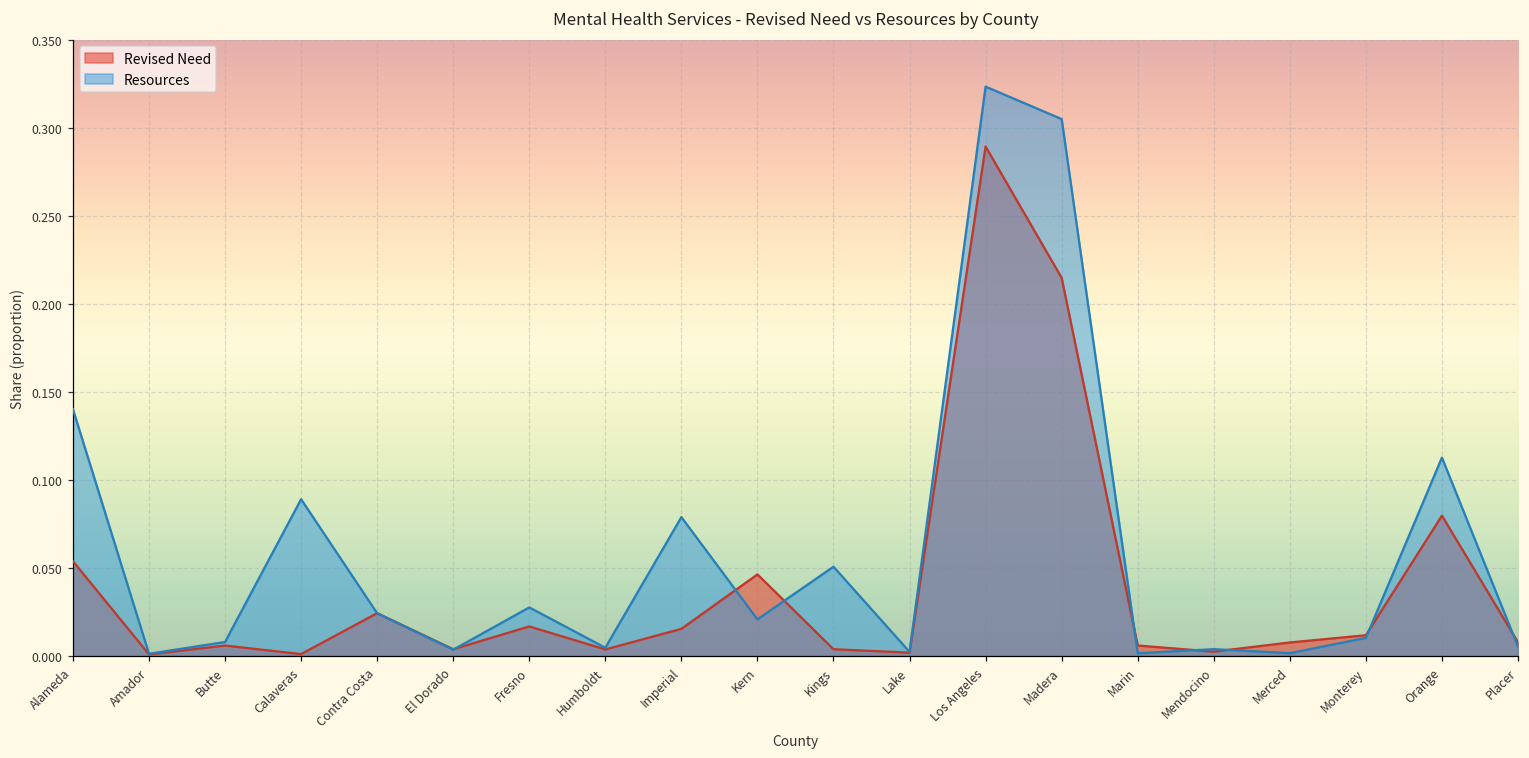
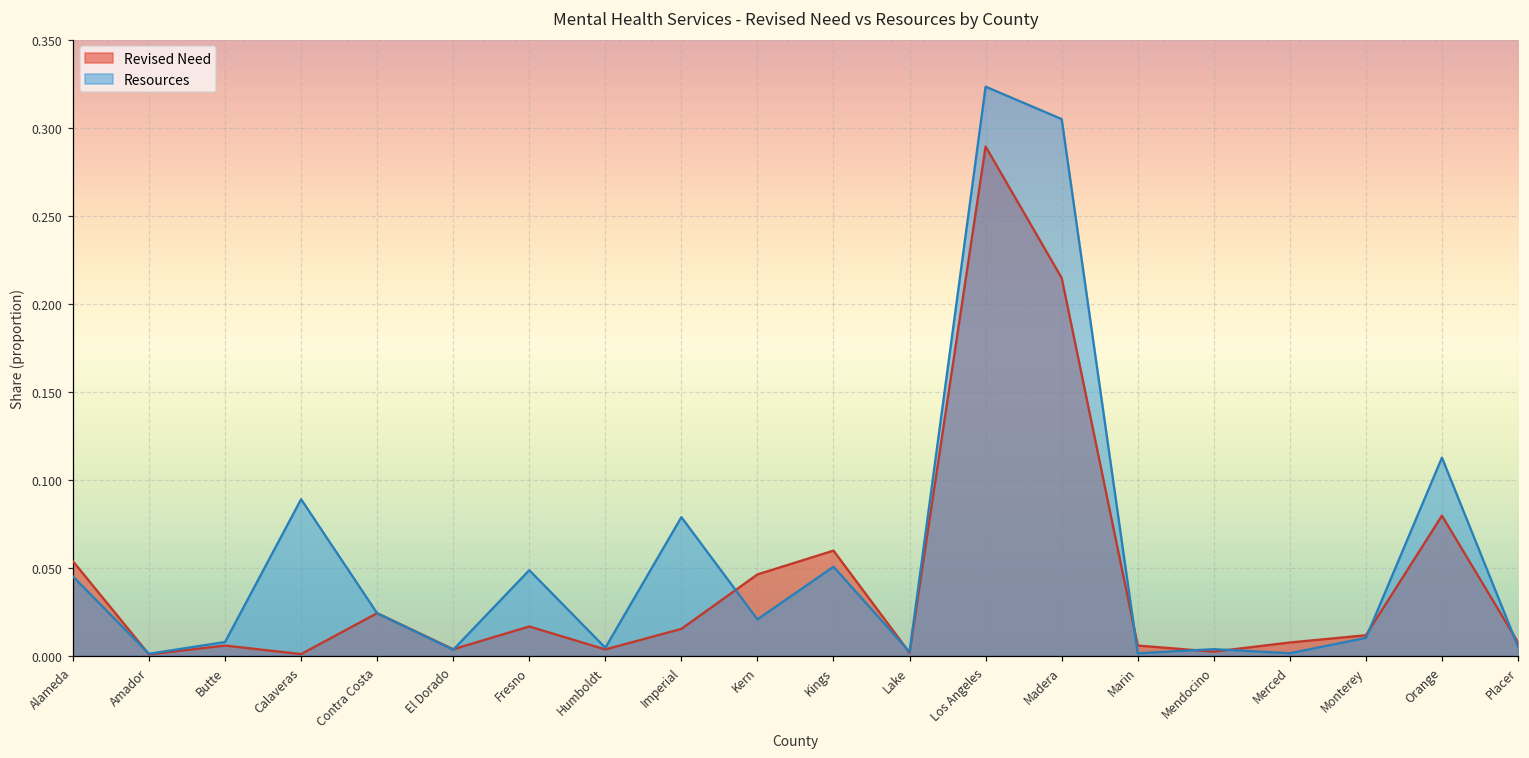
  {
    "Revised Need": {
      "Alameda": 0.054,
      "Butte": 0.006,
      "Calaveras": 0.001,
      "Fresno": 0.017,
      "Imperial": 0.015,
      "Kern": 0.046,
-     "Kings": 0.004,
+     "Kings": 0.060,
      "Los Angeles": 0.289,
      "Madera": 0.215,
      "Marin": 0.006,
      "Merced": 0.008,
      "Orange": 0.080,
      "Placer": 0.008
    },
    "Resources": {
-     "Alameda": 0.140,
+     "Alameda": 0.045,
      "Butte": 0.008,
      "Calaveras": 0.089,
-     "Fresno": 0.027,
+     "Fresno": 0.049,
      "Imperial": 0.079,
      "Kern": 0.021,
      "Kings": 0.051,
      "Los Angeles": 0.323,
      "Madera": 0.305,
      "Marin": 0.001,
      "Merced": 0.001,
      "Orange": 0.113,
      "Placer": 0.005
    }
  }
